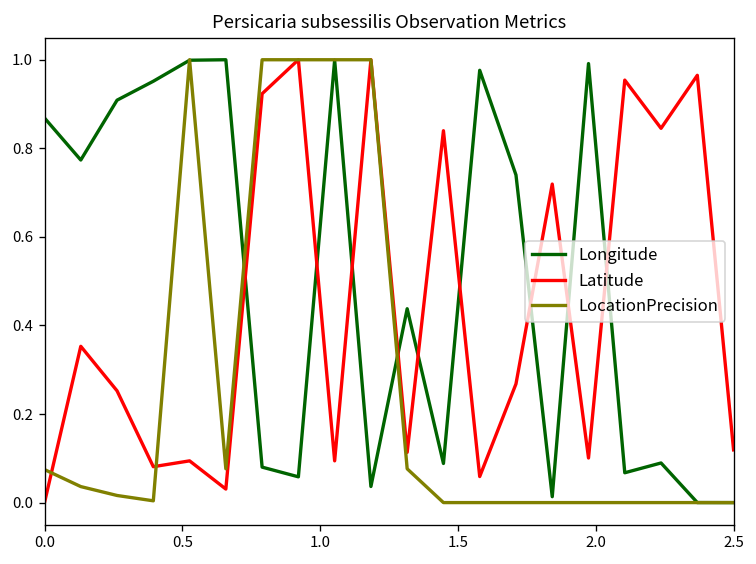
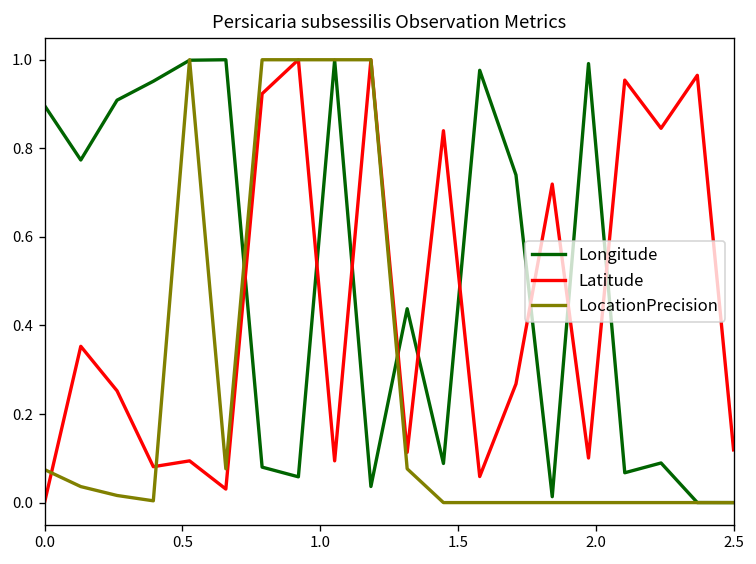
  {
    "Longitude": {
-     "0.0": 0.87
+     "0.0": 0.90
    },
    "Latitude": {
      "0.0": 0.00,
      "2.5": 0.12
    },
    "LocationPrecision": {
      "0.0": 0.07
    }
  }
